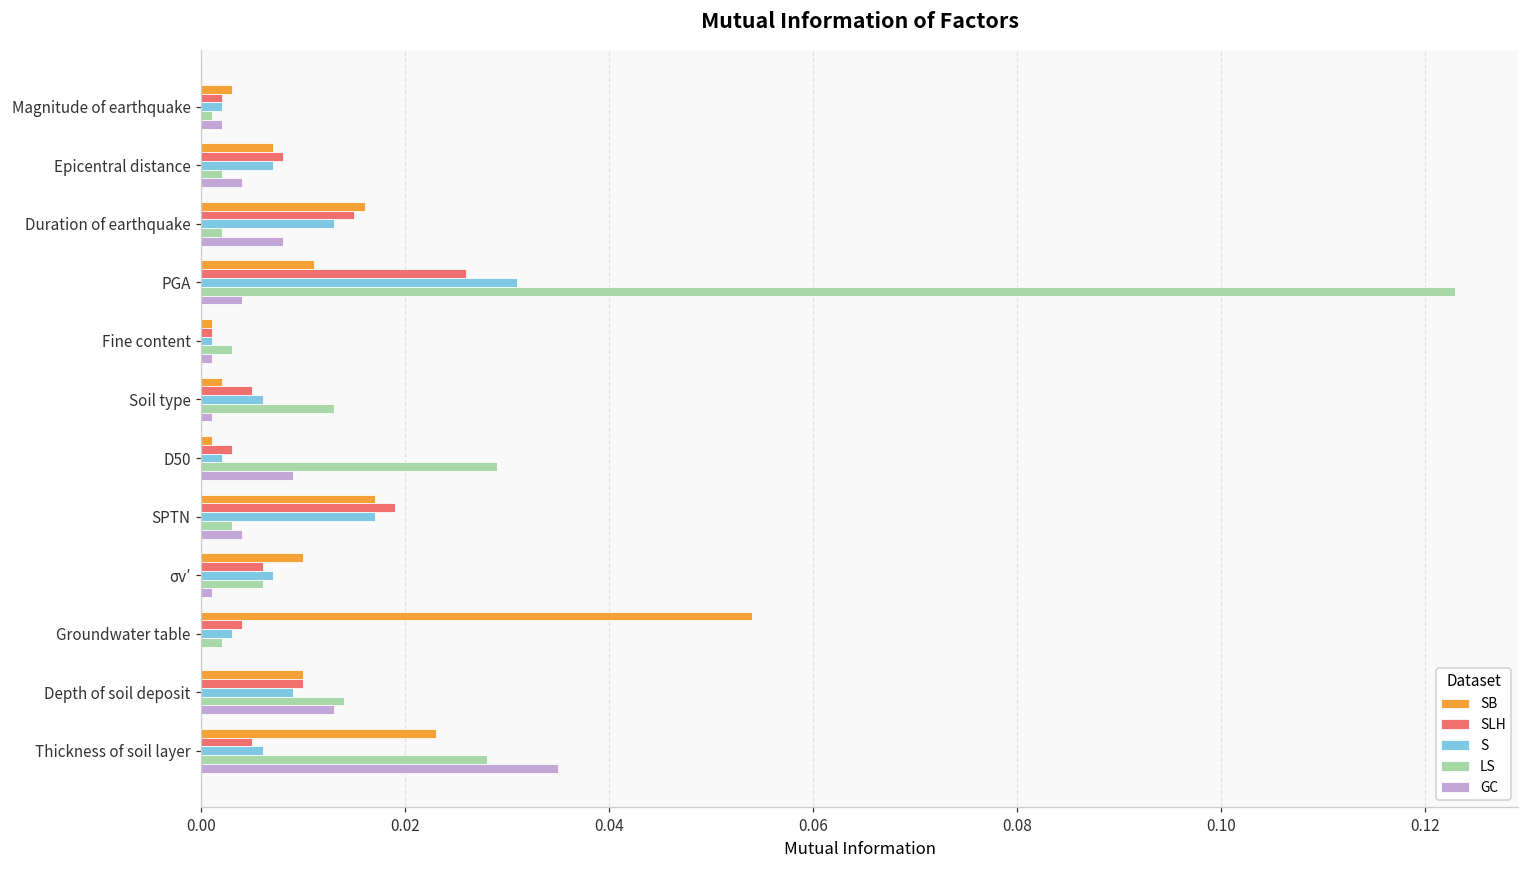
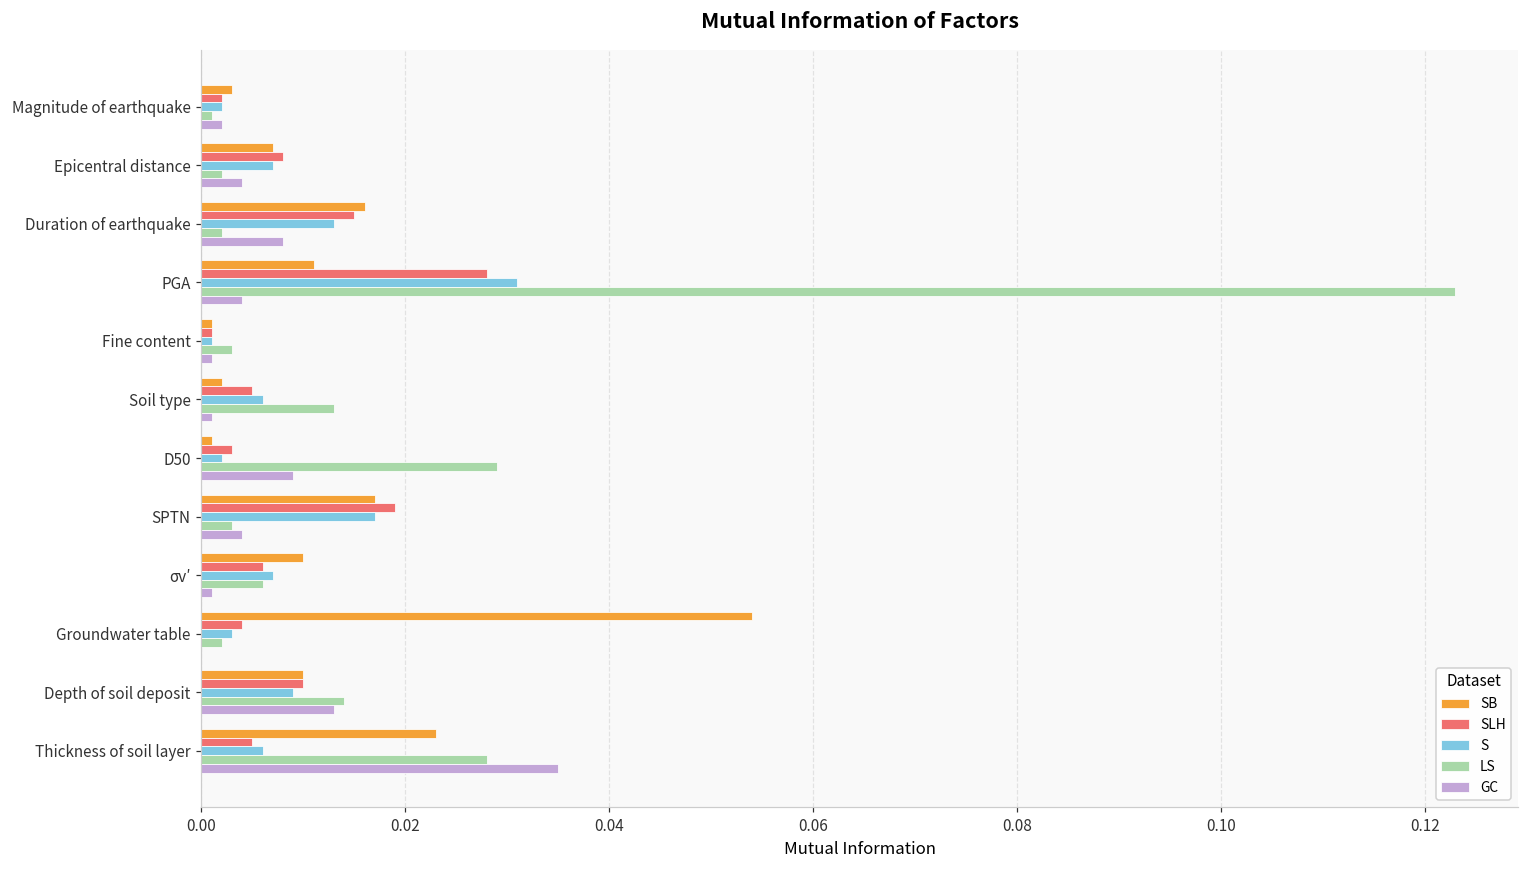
  {
    "SB": {
      "Magnitude of earthquake": 0.003,
      "Epicentral distance": 0.007,
      "Duration of earthquake": 0.016,
      "PGA": 0.011,
      "Fine content": 0.001,
      "Soil type": 0.002,
      "D50": 0.001,
      "SPTN": 0.017,
      "σv′": 0.010,
      "Groundwater table": 0.054,
      "Depth of soil deposit": 0.010,
      "Thickness of soil layer": 0.023
    },
    "SLH": {
      "Magnitude of earthquake": 0.002,
      "Epicentral distance": 0.008,
      "Duration of earthquake": 0.015,
-     "PGA": 0.026,
+     "PGA": 0.028,
      "Fine content": 0.001,
      "Soil type": 0.005,
      "D50": 0.003,
      "SPTN": 0.019,
      "σv′": 0.006,
      "Groundwater table": 0.004,
      "Depth of soil deposit": 0.010,
      "Thickness of soil layer": 0.005
    },
    "S": {
      "Magnitude of earthquake": 0.002,
      "Epicentral distance": 0.007,
      "Duration of earthquake": 0.013,
      "PGA": 0.031,
      "Fine content": 0.001,
      "Soil type": 0.006,
      "D50": 0.002,
      "SPTN": 0.017,
      "σv′": 0.007,
      "Groundwater table": 0.003,
      "Depth of soil deposit": 0.009,
      "Thickness of soil layer": 0.006
    },
    "LS": {
      "Magnitude of earthquake": 0.001,
      "Epicentral distance": 0.002,
      "Duration of earthquake": 0.002,
      "PGA": 0.123,
      "Fine content": 0.003,
      "Soil type": 0.013,
      "D50": 0.029,
      "SPTN": 0.003,
      "σv′": 0.006,
      "Groundwater table": 0.002,
      "Depth of soil deposit": 0.014,
      "Thickness of soil layer": 0.028
    },
    "GC": {
      "Magnitude of earthquake": 0.002,
      "Epicentral distance": 0.004,
      "Duration of earthquake": 0.008,
      "PGA": 0.004,
      "Fine content": 0.001,
      "Soil type": 0.001,
      "D50": 0.009,
      "SPTN": 0.004,
      "σv′": 0.001,
      "Groundwater table": 0.000,
      "Depth of soil deposit": 0.013,
      "Thickness of soil layer": 0.035
    }
  }
